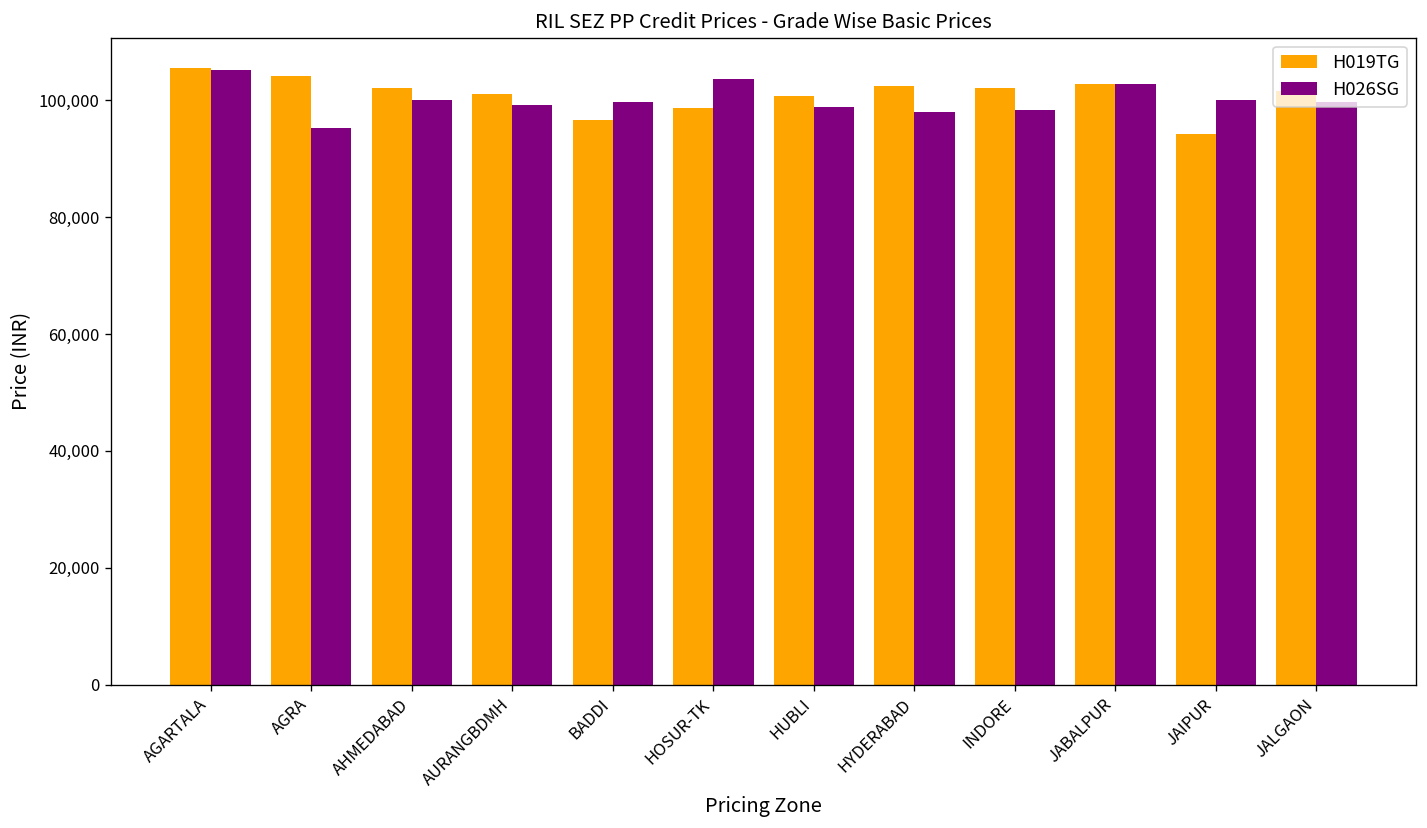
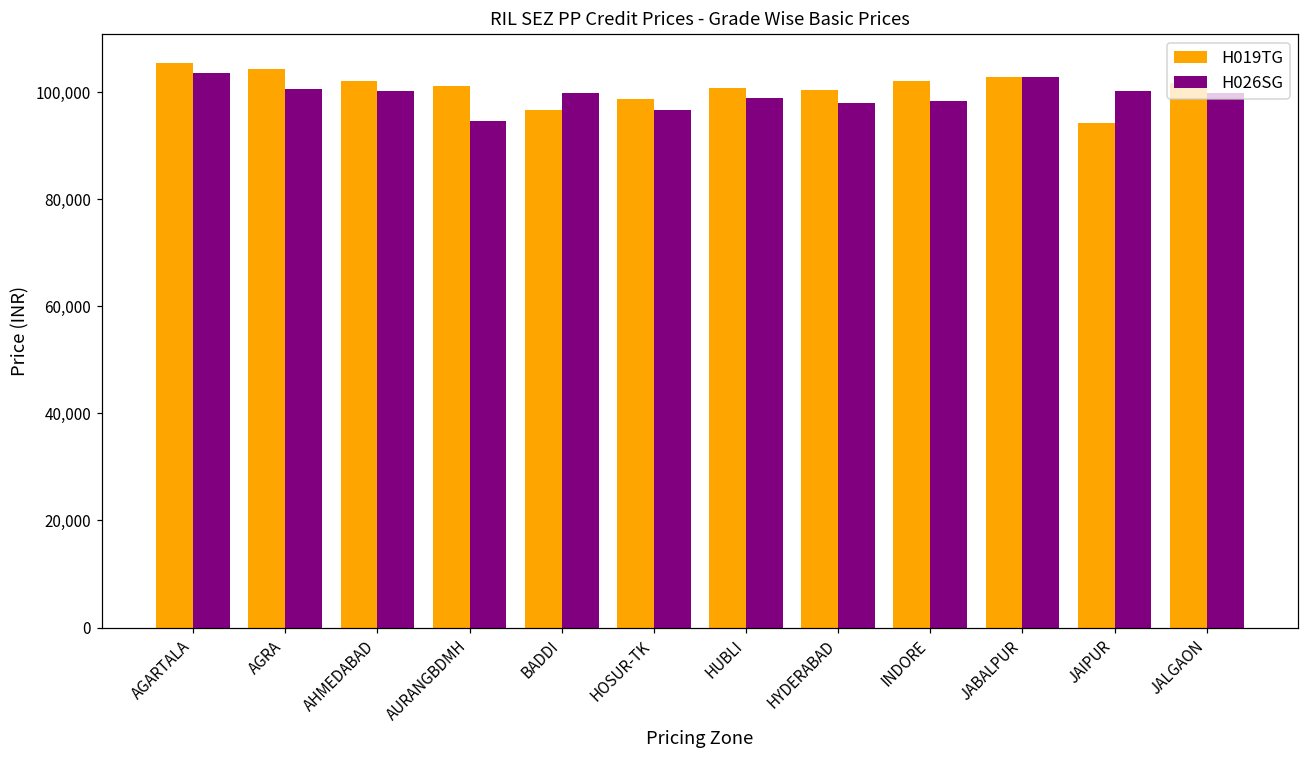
  {
    "H019TG": {
      "AGARTALA": "105,000",
      "AGRA": "104,000",
      "AHMEDABAD": "102,000",
      "AURANGBDMH": "101,000",
      "BADDI": "97,000",
      "HOSUR-TK": "99,000",
      "HUBLI": "101,000",
-     "HYDERABAD": "103,000",
+     "HYDERABAD": "100,000",
      "INDORE": "102,000",
      "JABALPUR": "103,000",
      "JAIPUR": "94,000"
    },
    "H026SG": {
-     "AGARTALA": "105,000",
-     "AGRA": "95,000",
+     "AGARTALA": "104,000",
+     "AGRA": "101,000",
      "AHMEDABAD": "100,000",
-     "AURANGBDMH": "99,000",
+     "AURANGBDMH": "95,000",
      "BADDI": "100,000",
-     "HOSUR-TK": "104,000",
+     "HOSUR-TK": "97,000",
      "HUBLI": "99,000",
      "HYDERABAD": "98,000",
      "INDORE": "98,000",
      "JABALPUR": "103,000",
      "JAIPUR": "100,000"
    }
  }
